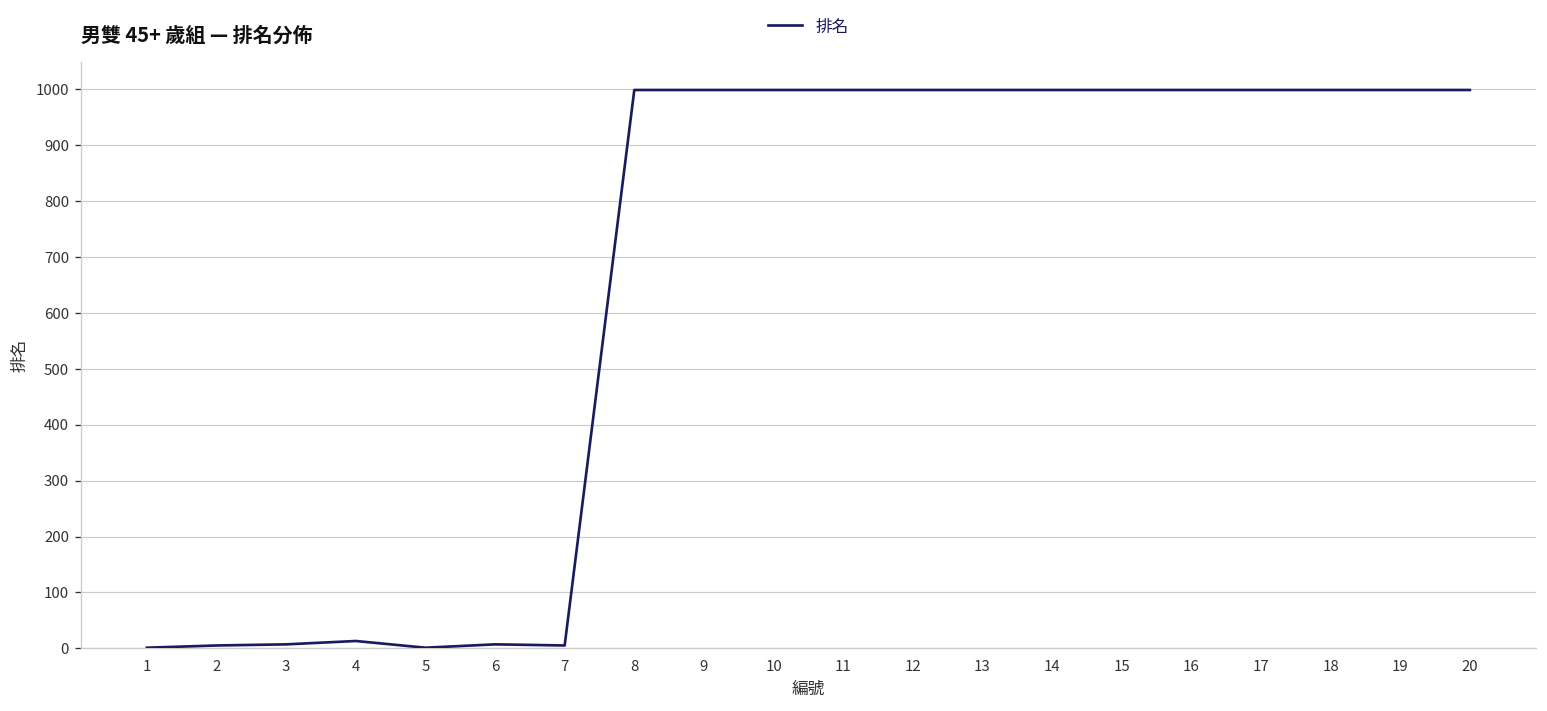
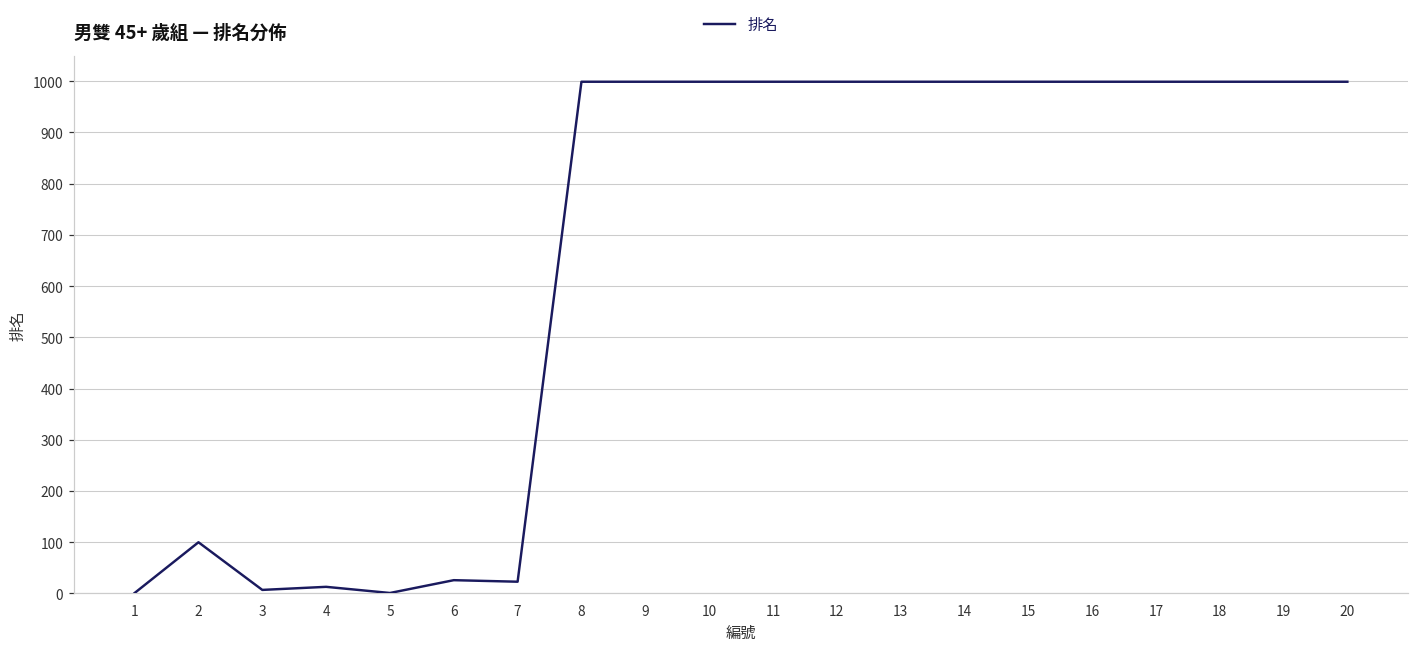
  {
    "1": 0,
-   "2": 10,
+   "2": 100,
    "3": 10,
    "4": 10,
    "5": 0,
-   "6": 10,
-   "7": 10,
+   "6": 30,
+   "7": 20,
    "8": 1000,
    "9": 1000,
    "10": 1000,
    "11": 1000,
    "12": 1000,
    "13": 1000,
    "14": 1000,
    "15": 1000,
    "16": 1000,
    "17": 1000,
    "18": 1000,
    "19": 1000,
    "20": 1000
  }
